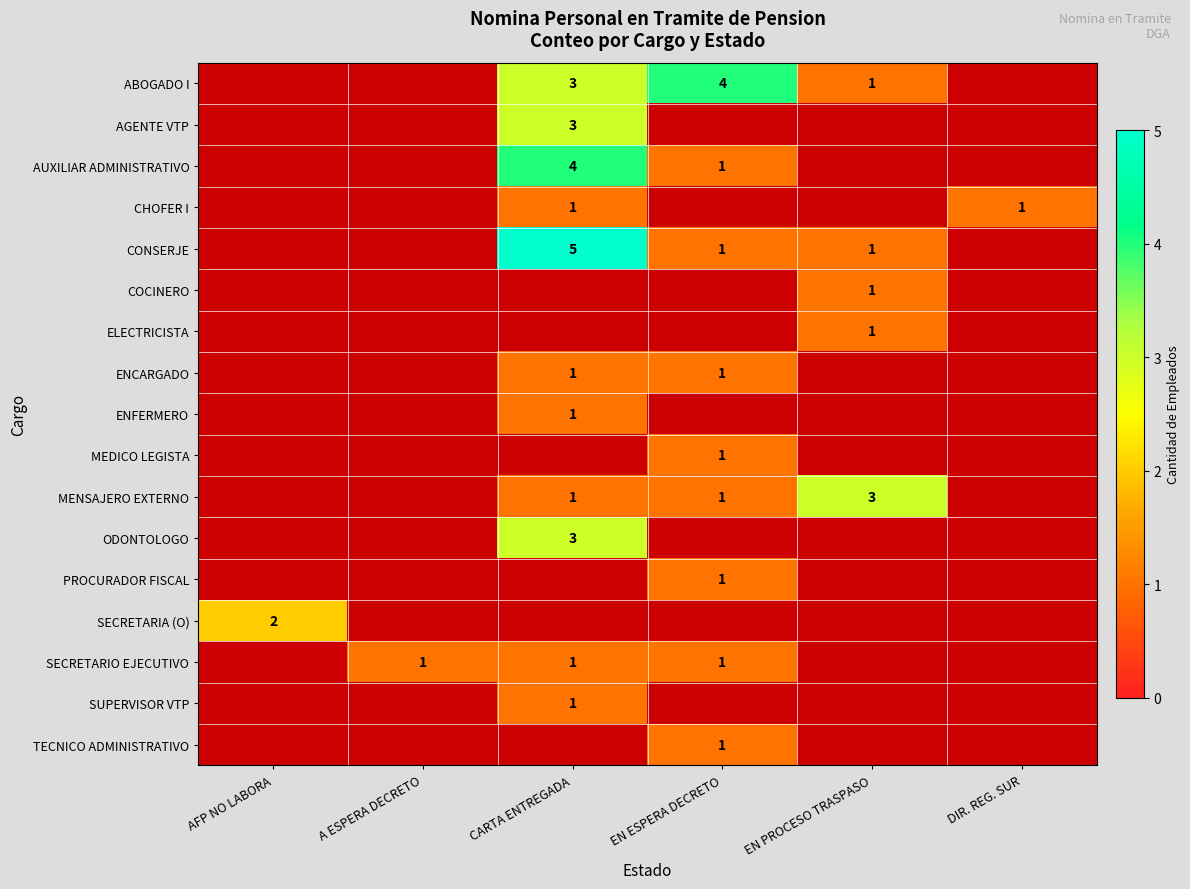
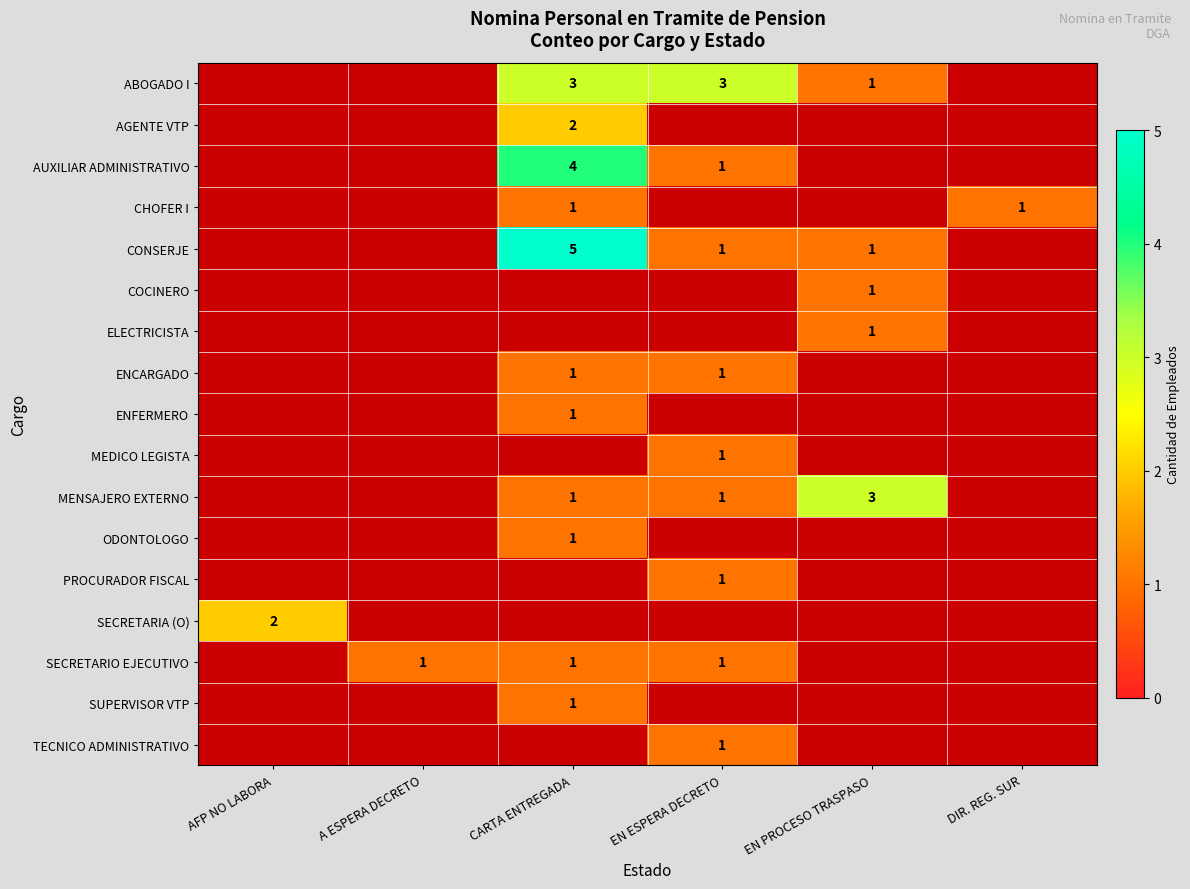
  {
    "ABOGADO I": {
      "CARTA ENTREGADA": 3,
-     "EN ESPERA DECRETO": 4,
+     "EN ESPERA DECRETO": 3,
      "EN PROCESO TRASPASO": 1
    },
    "AGENTE VTP": {
-     "CARTA ENTREGADA": 3
+     "CARTA ENTREGADA": 2
    },
    "AUXILIAR ADMINISTRATIVO": {
      "CARTA ENTREGADA": 4,
      "EN ESPERA DECRETO": 1
    },
    "CHOFER I": {
      "CARTA ENTREGADA": 1,
      "DIR. REG. SUR": 1
    },
    "CONSERJE": {
      "CARTA ENTREGADA": 5,
      "EN ESPERA DECRETO": 1,
      "EN PROCESO TRASPASO": 1
    },
    "COCINERO": {
      "EN PROCESO TRASPASO": 1
    },
    "ELECTRICISTA": {
      "EN PROCESO TRASPASO": 1
    },
    "ENCARGADO": {
      "CARTA ENTREGADA": 1,
      "EN ESPERA DECRETO": 1
    },
    "ENFERMERO": {
      "CARTA ENTREGADA": 1
    },
    "MEDICO LEGISTA": {
      "EN ESPERA DECRETO": 1
    },
    "MENSAJERO EXTERNO": {
      "CARTA ENTREGADA": 1,
      "EN ESPERA DECRETO": 1,
      "EN PROCESO TRASPASO": 3
    },
    "ODONTOLOGO": {
-     "CARTA ENTREGADA": 3
+     "CARTA ENTREGADA": 1
    },
    "PROCURADOR FISCAL": {
      "EN ESPERA DECRETO": 1
    },
    "SECRETARIA (O)": {
      "AFP NO LABORA": 2
    },
    "SECRETARIO EJECUTIVO": {
      "A ESPERA DECRETO": 1,
      "CARTA ENTREGADA": 1,
      "EN ESPERA DECRETO": 1
    },
    "SUPERVISOR VTP": {
      "CARTA ENTREGADA": 1
    },
    "TECNICO ADMINISTRATIVO": {
      "EN ESPERA DECRETO": 1
    }
  }
